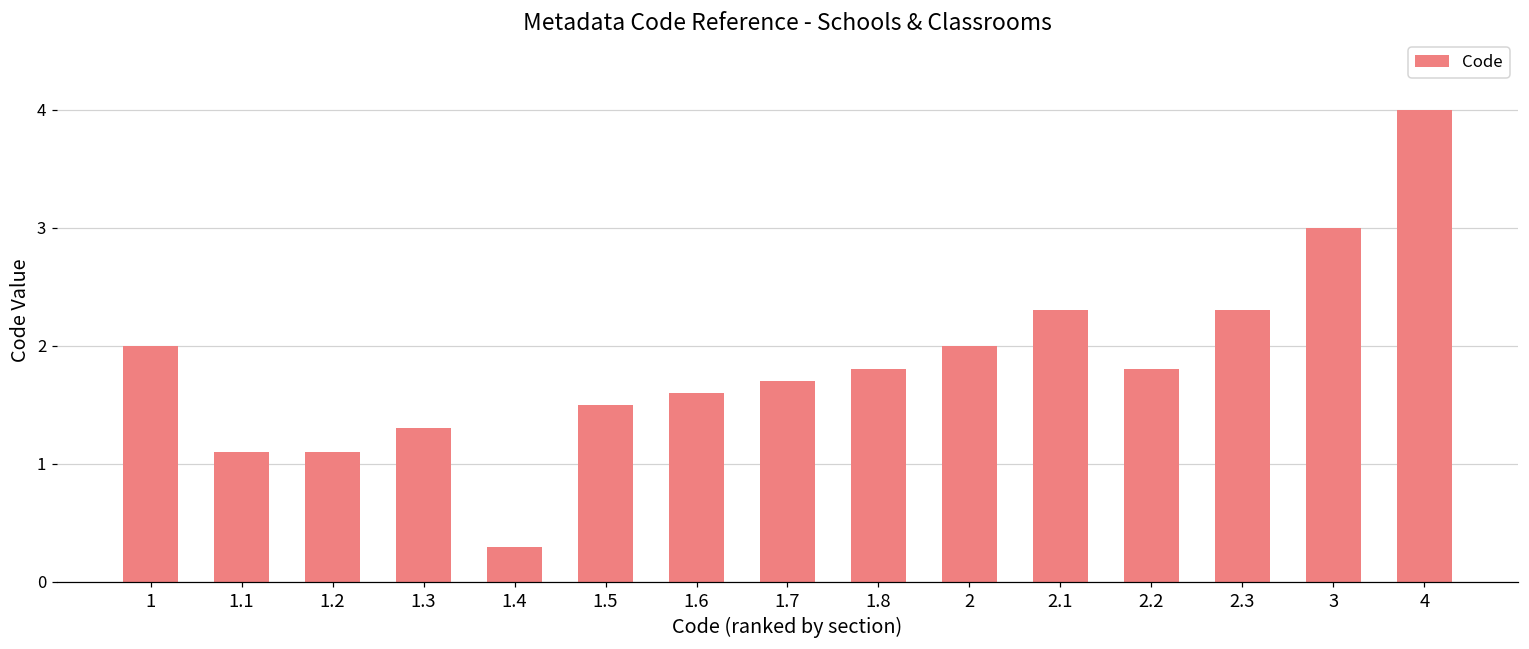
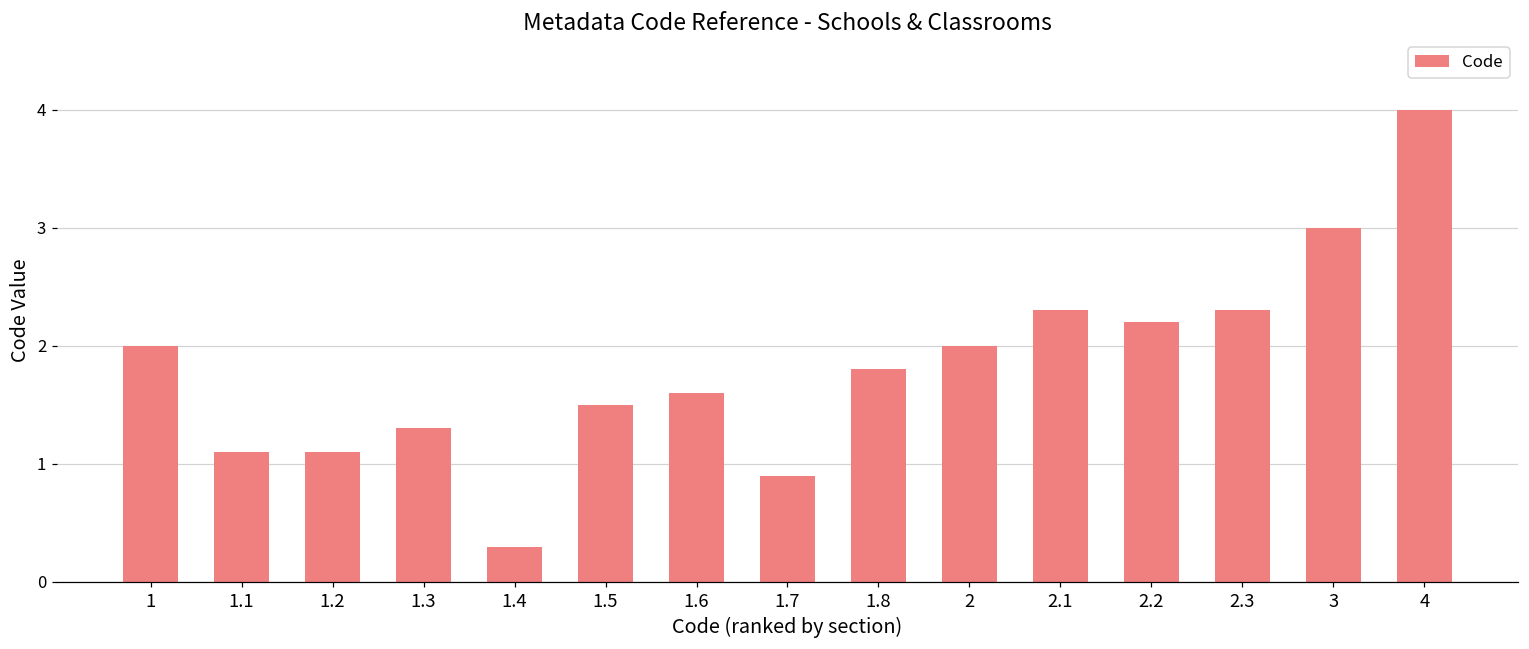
  {
    "1": 2.0,
    "1.1": 1.1,
    "1.2": 1.1,
    "1.3": 1.3,
    "1.4": 0.3,
    "1.5": 1.5,
    "1.6": 1.6,
-   "1.7": 1.7,
+   "1.7": 0.9,
    "1.8": 1.8,
    "2": 2.0,
    "2.1": 2.3,
-   "2.2": 1.8,
+   "2.2": 2.2,
    "2.3": 2.3,
    "3": 3.0,
    "4": 4.0
  }
